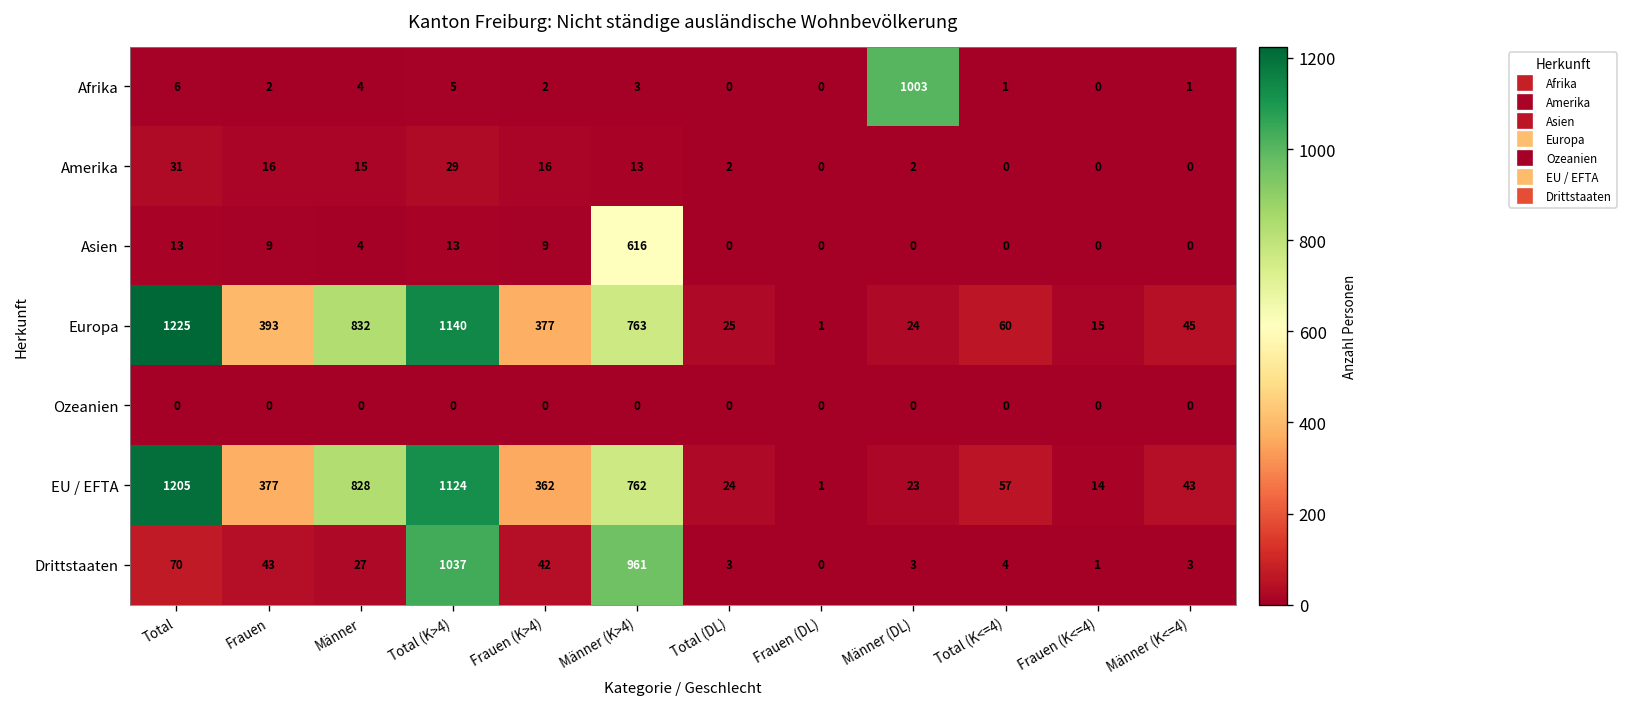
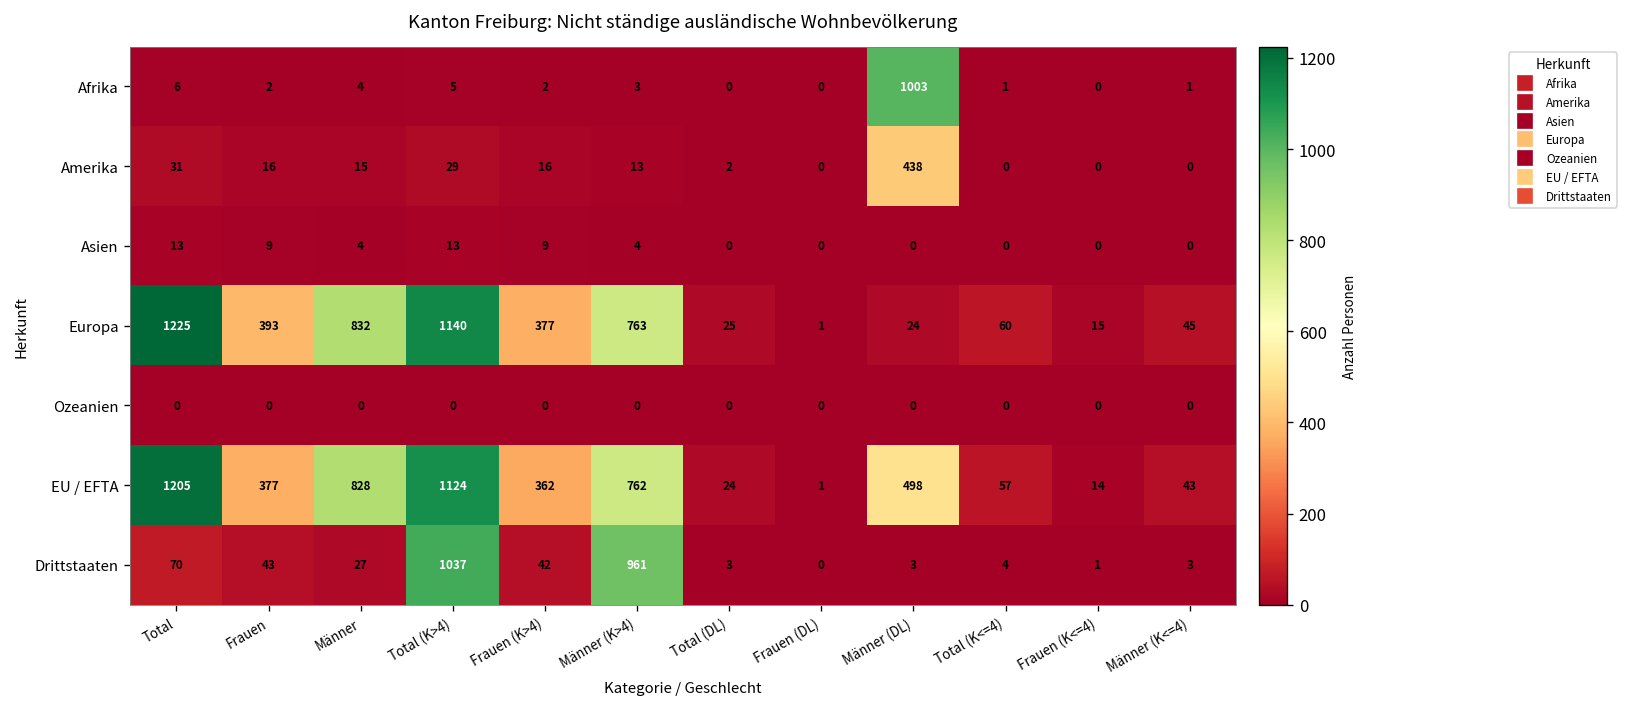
  {
    "Afrika": {
      "Total": 6,
      "Frauen": 2,
      "Männer": 4,
      "Total (K>4)": 5,
      "Frauen (K>4)": 2,
      "Männer (K>4)": 3,
      "Total (DL)": 0,
      "Frauen (DL)": 0,
      "Männer (DL)": 1003,
      "Total (K<=4)": 1,
      "Frauen (K<=4)": 0,
      "Männer (K<=4)": 1
    },
    "Amerika": {
      "Total": 31,
      "Frauen": 16,
      "Männer": 15,
      "Total (K>4)": 29,
      "Frauen (K>4)": 16,
      "Männer (K>4)": 13,
      "Total (DL)": 2,
      "Frauen (DL)": 0,
-     "Männer (DL)": 2,
+     "Männer (DL)": 438,
      "Total (K<=4)": 0,
      "Frauen (K<=4)": 0,
      "Männer (K<=4)": 0
    },
    "Asien": {
      "Total": 13,
      "Frauen": 9,
      "Männer": 4,
      "Total (K>4)": 13,
      "Frauen (K>4)": 9,
-     "Männer (K>4)": 616,
+     "Männer (K>4)": 4,
      "Total (DL)": 0,
      "Frauen (DL)": 0,
      "Männer (DL)": 0,
      "Total (K<=4)": 0,
      "Frauen (K<=4)": 0,
      "Männer (K<=4)": 0
    },
    "Europa": {
      "Total": 1225,
      "Frauen": 393,
      "Männer": 832,
      "Total (K>4)": 1140,
      "Frauen (K>4)": 377,
      "Männer (K>4)": 763,
      "Total (DL)": 25,
      "Frauen (DL)": 1,
      "Männer (DL)": 24,
      "Total (K<=4)": 60,
      "Frauen (K<=4)": 15,
      "Männer (K<=4)": 45
    },
    "Ozeanien": {
      "Total": 0,
      "Frauen": 0,
      "Männer": 0,
      "Total (K>4)": 0,
      "Frauen (K>4)": 0,
      "Männer (K>4)": 0,
      "Total (DL)": 0,
      "Frauen (DL)": 0,
      "Männer (DL)": 0,
      "Total (K<=4)": 0,
      "Frauen (K<=4)": 0,
      "Männer (K<=4)": 0
    },
    "EU / EFTA": {
      "Total": 1205,
      "Frauen": 377,
      "Männer": 828,
      "Total (K>4)": 1124,
      "Frauen (K>4)": 362,
      "Männer (K>4)": 762,
      "Total (DL)": 24,
      "Frauen (DL)": 1,
-     "Männer (DL)": 23,
+     "Männer (DL)": 498,
      "Total (K<=4)": 57,
      "Frauen (K<=4)": 14,
      "Männer (K<=4)": 43
    },
    "Drittstaaten": {
      "Total": 70,
      "Frauen": 43,
      "Männer": 27,
      "Total (K>4)": 1037,
      "Frauen (K>4)": 42,
      "Männer (K>4)": 961,
      "Total (DL)": 3,
      "Frauen (DL)": 0,
      "Männer (DL)": 3,
      "Total (K<=4)": 4,
      "Frauen (K<=4)": 1,
      "Männer (K<=4)": 3
    }
  }
